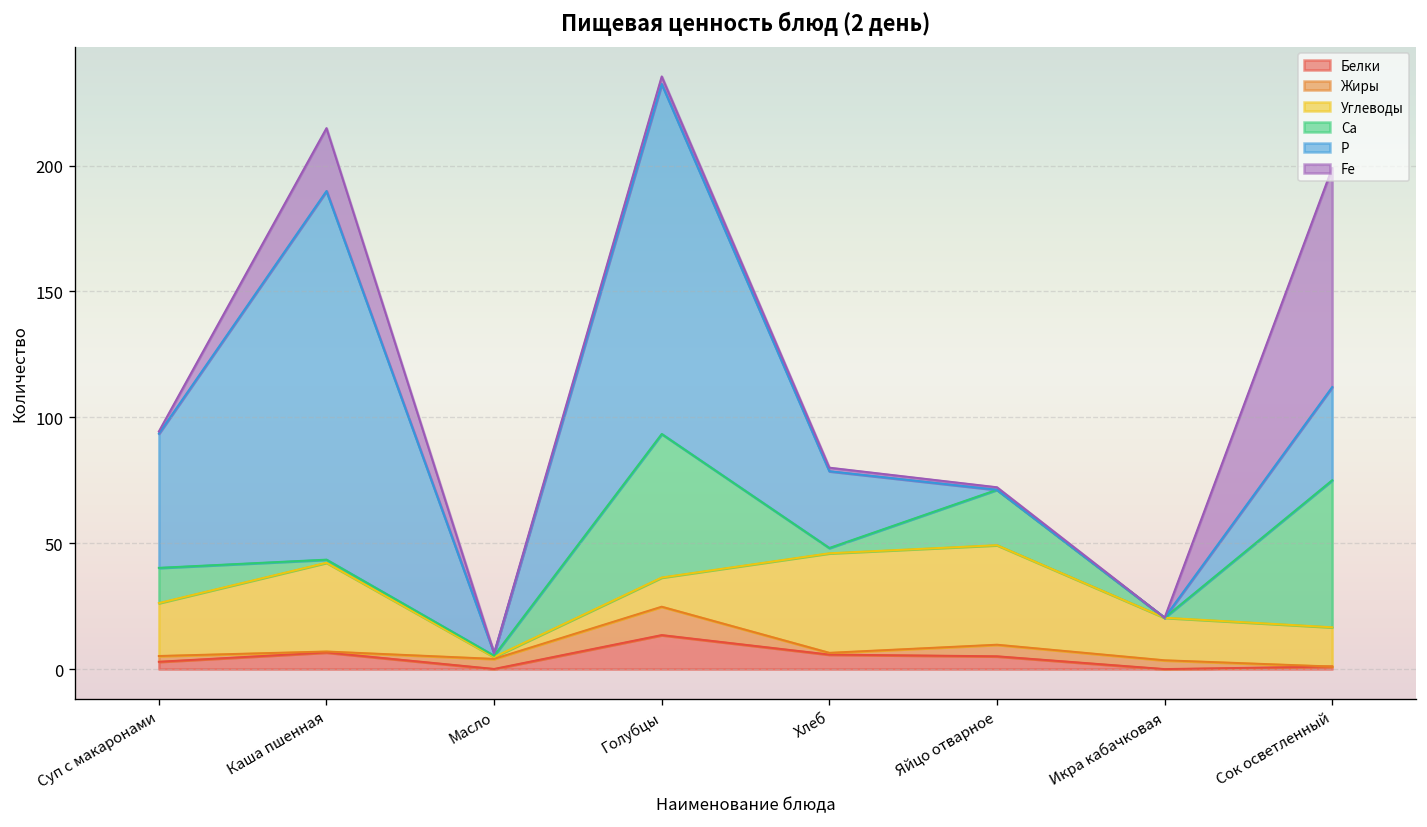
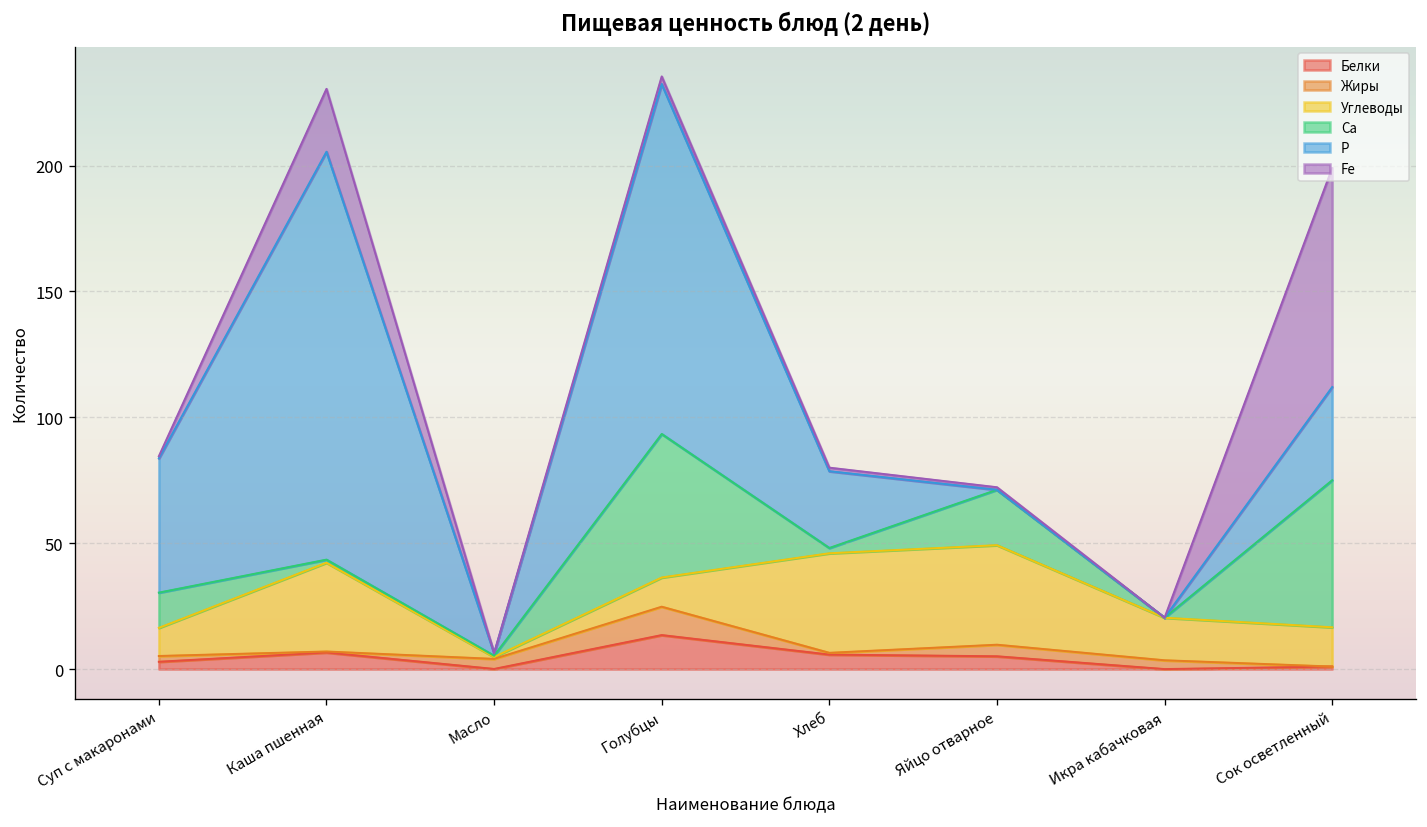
  {
    "Углеводы": {
-     "Суп с макаронами": 21,
+     "Суп с макаронами": 11,
      "Каша пшенная": 35,
      "Голубцы": 12,
      "Хлеб": 40,
      "Яйцо отварное": 40,
      "Сок осветленный": 16
    },
    "Са": {
      "Суп с макаронами": 14,
      "Каша пшенная": 1,
      "Голубцы": 57,
      "Хлеб": 2,
      "Сок осветленный": 58
    },
    "Р": {
-     "Каша пшенная": 146,
+     "Каша пшенная": 162,
      "Голубцы": 139,
      "Хлеб": 30,
      "Сок осветленный": 37
    },
    "Fe": {
      "Каша пшенная": 25,
      "Голубцы": 3,
      "Хлеб": 1
    }
  }
